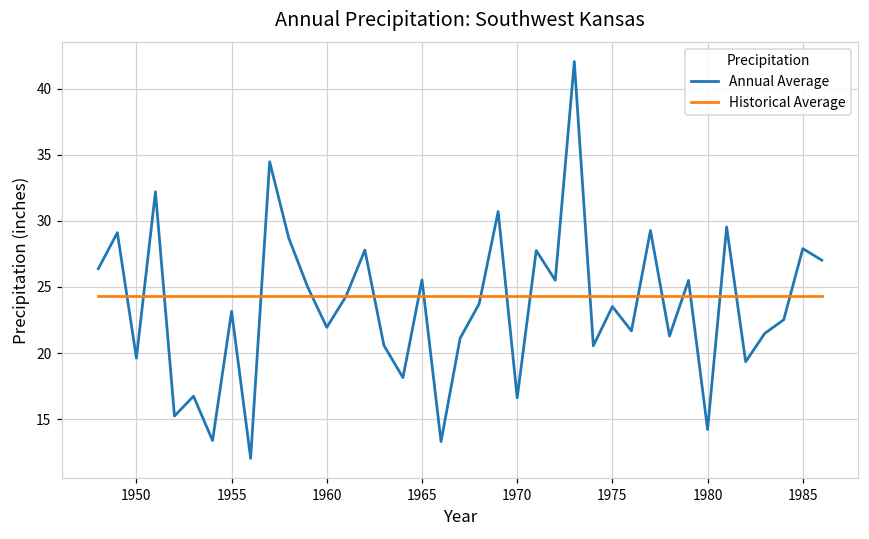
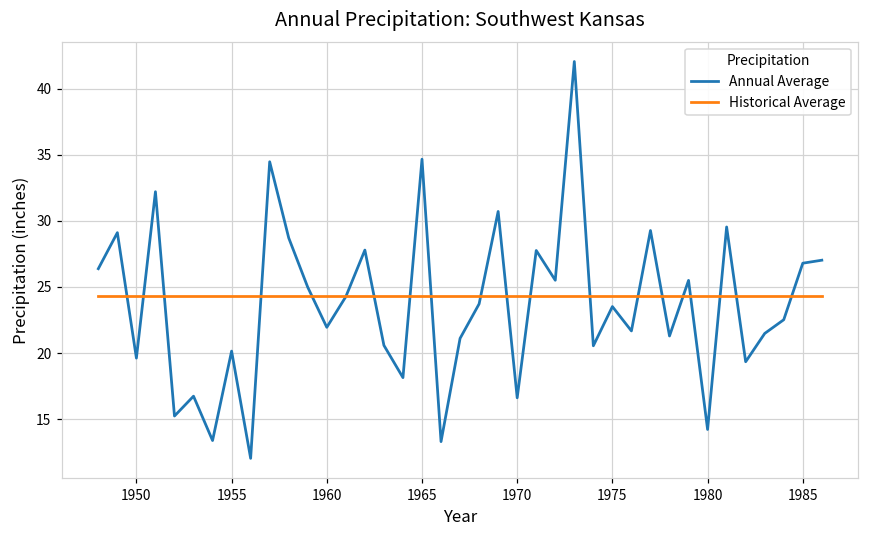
  {
    "Annual Average": {
      "1950": 19.6,
-     "1955": 23.2,
+     "1955": 20.2,
      "1960": 21.9,
-     "1965": 25.5,
+     "1965": 34.7,
      "1970": 16.6,
      "1975": 23.5,
      "1980": 14.2,
-     "1985": 27.9
+     "1985": 26.8
    },
    "Historical Average": {
      "1950": 24.3,
      "1955": 24.3,
      "1960": 24.3,
      "1965": 24.3,
      "1970": 24.3,
      "1975": 24.3,
      "1980": 24.3,
      "1985": 24.3
    }
  }
